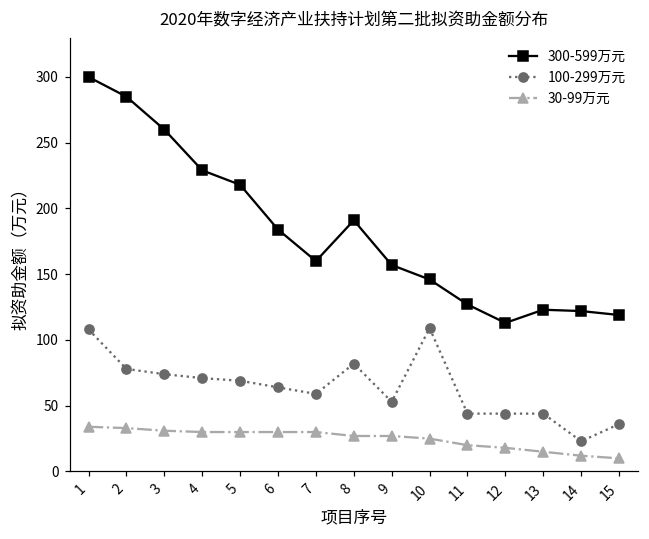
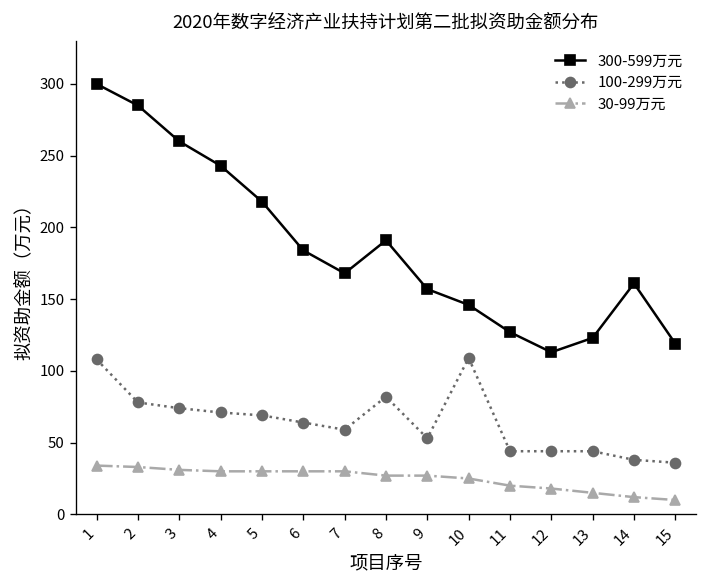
  {
    "300-599万元": {
      "1": 300,
      "2": 285,
      "3": 260,
-     "4": 229,
+     "4": 243,
      "5": 218,
      "6": 184,
-     "7": 160,
+     "7": 168,
      "8": 191,
      "9": 157,
      "10": 146,
      "11": 127,
      "12": 113,
      "13": 123,
-     "14": 122,
+     "14": 161,
      "15": 119
    },
    "100-299万元": {
      "1": 108,
      "2": 78,
      "3": 74,
      "4": 71,
      "5": 69,
      "6": 64,
      "7": 59,
      "8": 82,
      "9": 53,
      "10": 109,
      "11": 44,
      "12": 44,
      "13": 44,
-     "14": 23,
+     "14": 38,
      "15": 36
    },
    "30-99万元": {
      "1": 34,
      "2": 33,
      "3": 31,
      "4": 30,
      "5": 30,
      "6": 30,
      "7": 30,
      "8": 27,
      "9": 27,
      "10": 25,
      "11": 20,
      "12": 18,
      "13": 15,
      "14": 12,
      "15": 10
    }
  }
